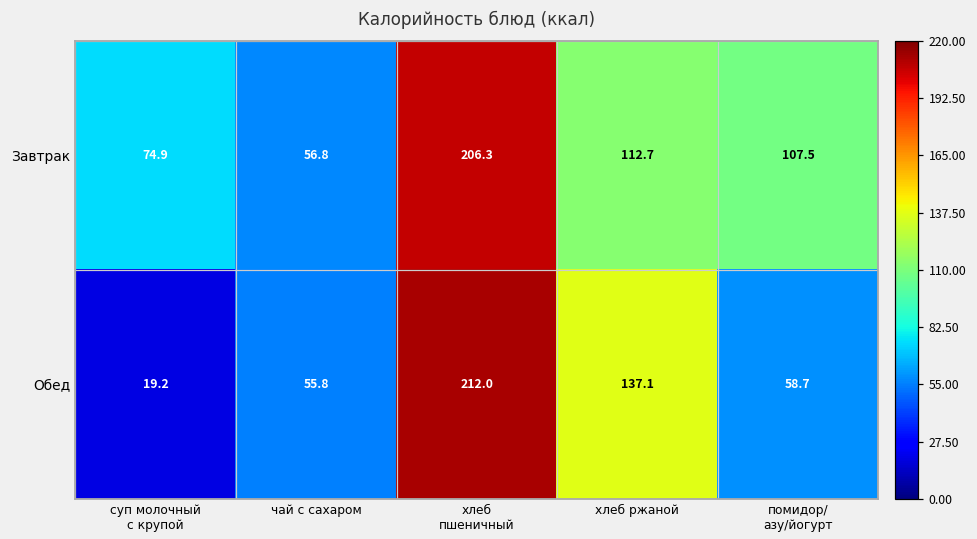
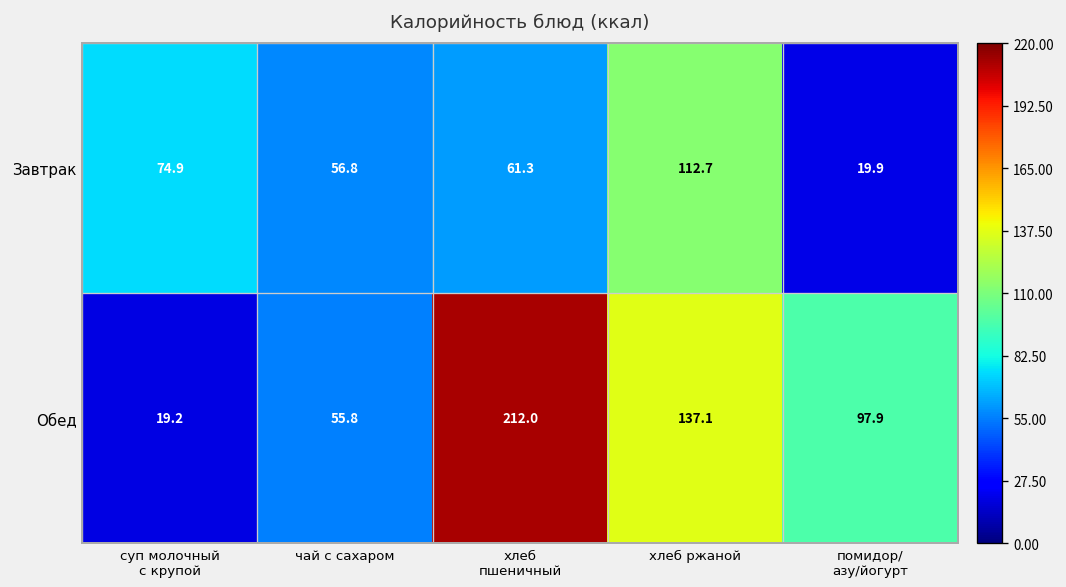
  {
    "Завтрак": {
      "суп молочный с крупой": 74.9,
      "чай с сахаром": 56.8,
-     "хлеб пшеничный": 206.3,
+     "хлеб пшеничный": 61.3,
      "хлеб ржаной": 112.7,
-     "помидор/ азу/йогурт": 107.5
+     "помидор/ азу/йогурт": 19.9
    },
    "Обед": {
      "суп молочный с крупой": 19.2,
      "чай с сахаром": 55.8,
      "хлеб пшеничный": 212.0,
      "хлеб ржаной": 137.1,
-     "помидор/ азу/йогурт": 58.7
+     "помидор/ азу/йогурт": 97.9
    }
  }
